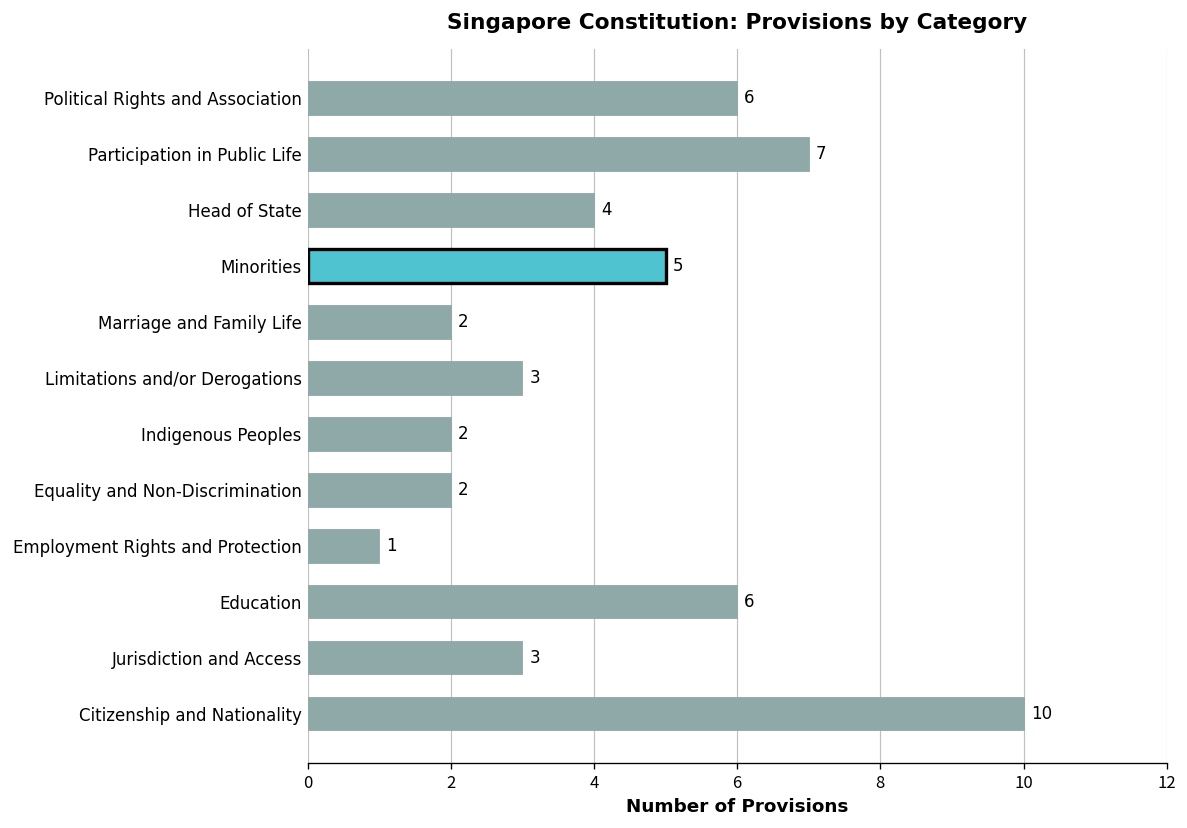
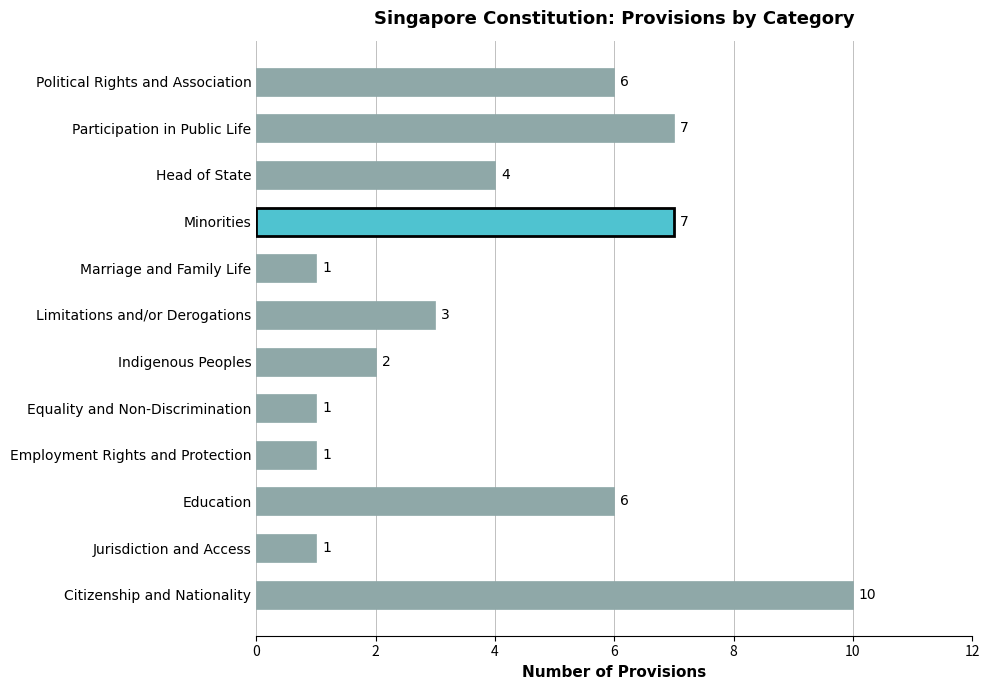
  {
    "Political Rights and Association": 6,
    "Participation in Public Life": 7,
    "Head of State": 4,
-   "Minorities": 5,
-   "Marriage and Family Life": 2,
+   "Minorities": 7,
+   "Marriage and Family Life": 1,
    "Limitations and/or Derogations": 3,
    "Indigenous Peoples": 2,
-   "Equality and Non-Discrimination": 2,
+   "Equality and Non-Discrimination": 1,
    "Employment Rights and Protection": 1,
    "Education": 6,
-   "Jurisdiction and Access": 3,
+   "Jurisdiction and Access": 1,
    "Citizenship and Nationality": 10
  }
